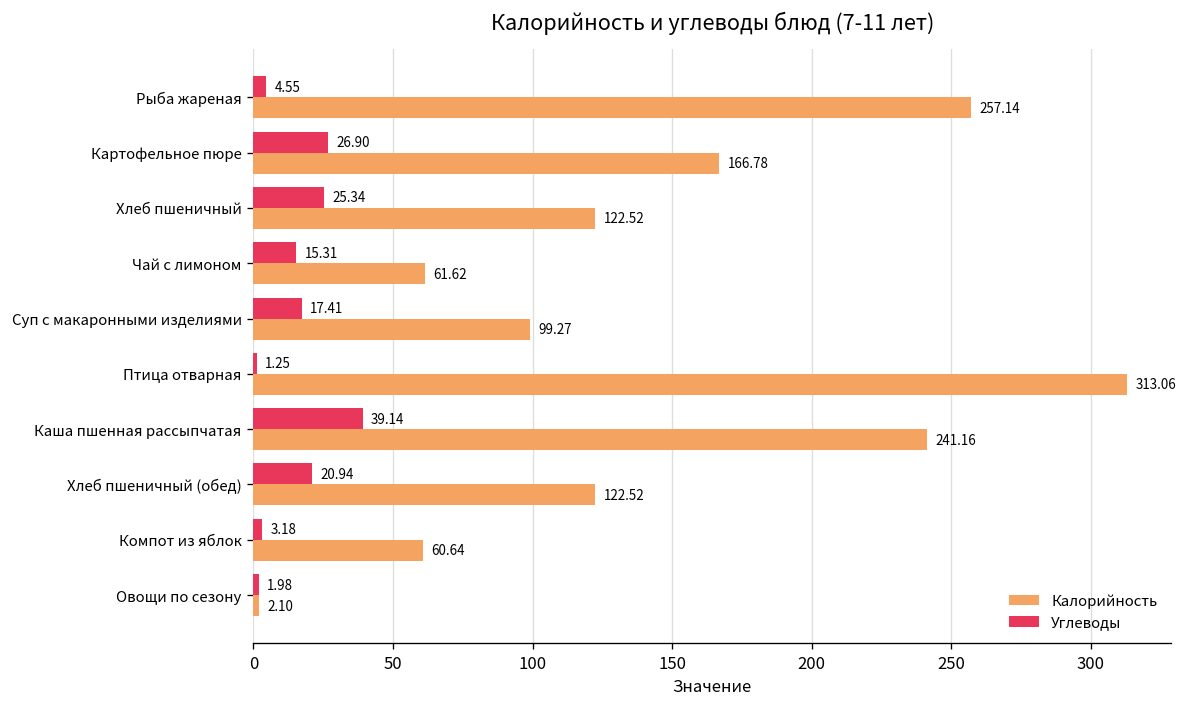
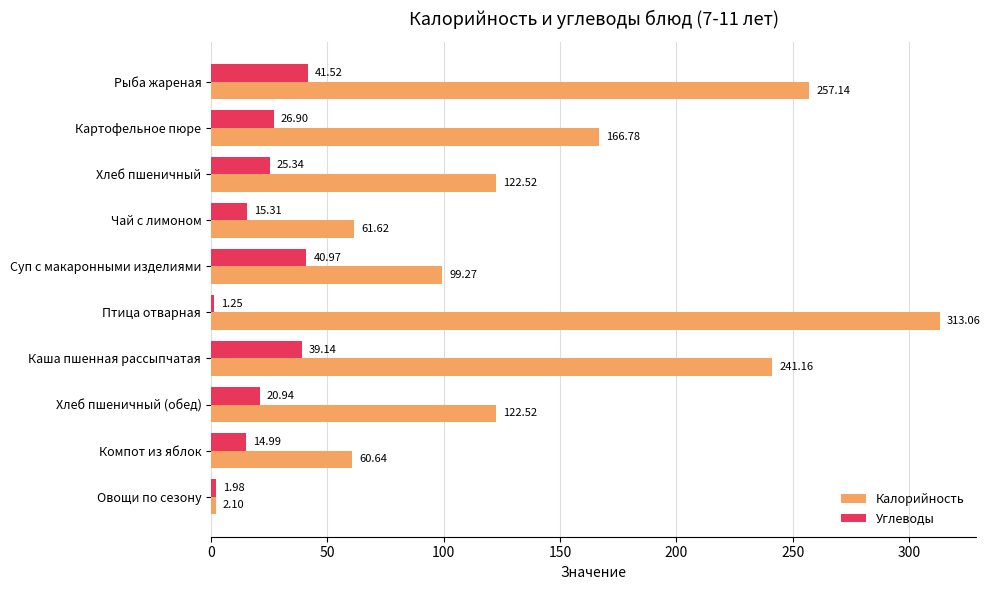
  {
    "Калорийность": {
      "Рыба жареная": 257.14,
      "Картофельное пюре": 166.78,
      "Хлеб пшеничный": 122.52,
      "Чай с лимоном": 61.62,
      "Суп с макаронными изделиями": 99.27,
      "Птица отварная": 313.06,
      "Каша пшенная рассыпчатая": 241.16,
      "Хлеб пшеничный (обед)": 122.52,
      "Компот из яблок": 60.64,
      "Овощи по сезону": 2.10
    },
    "Углеводы": {
-     "Рыба жареная": 4.55,
+     "Рыба жареная": 41.52,
      "Картофельное пюре": 26.90,
      "Хлеб пшеничный": 25.34,
      "Чай с лимоном": 15.31,
-     "Суп с макаронными изделиями": 17.41,
+     "Суп с макаронными изделиями": 40.97,
      "Птица отварная": 1.25,
      "Каша пшенная рассыпчатая": 39.14,
      "Хлеб пшеничный (обед)": 20.94,
-     "Компот из яблок": 3.18,
+     "Компот из яблок": 14.99,
      "Овощи по сезону": 1.98
    }
  }
